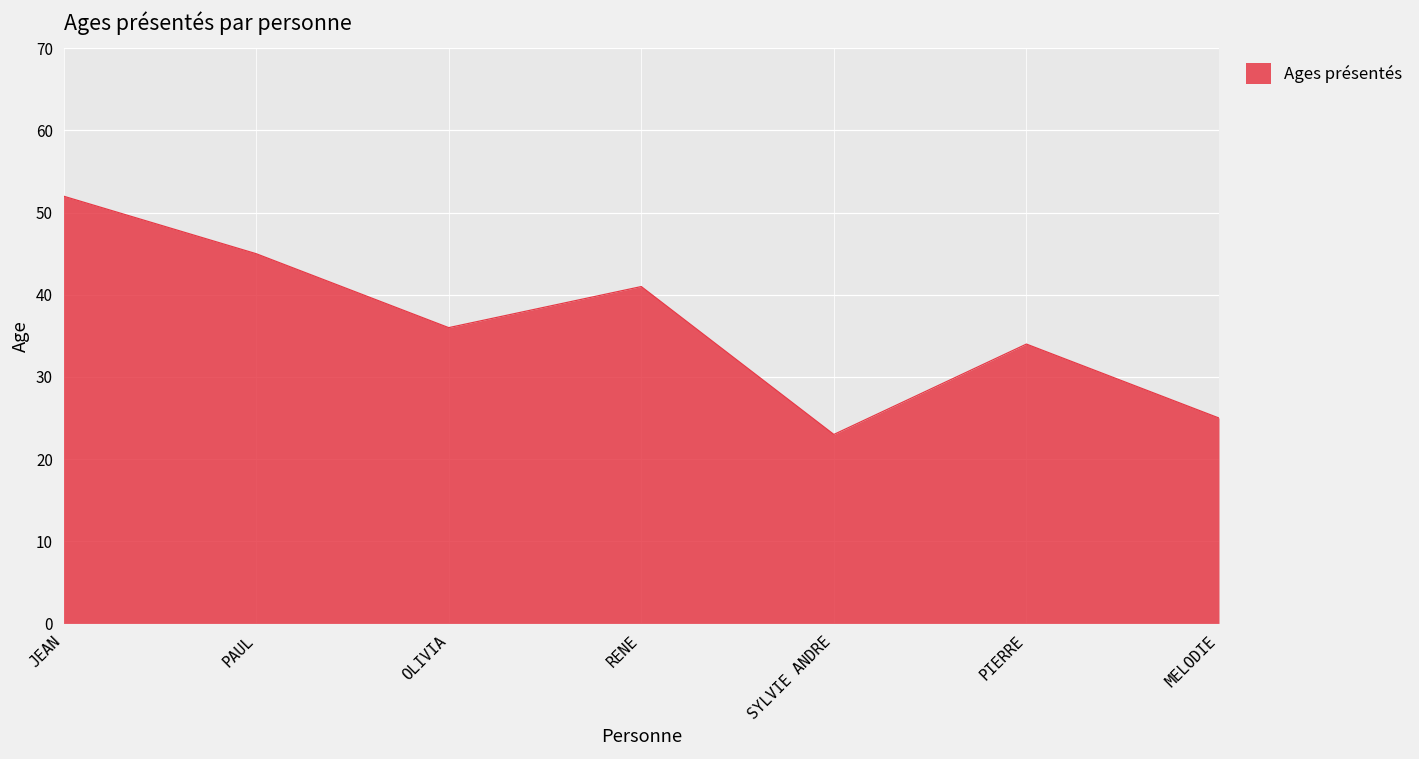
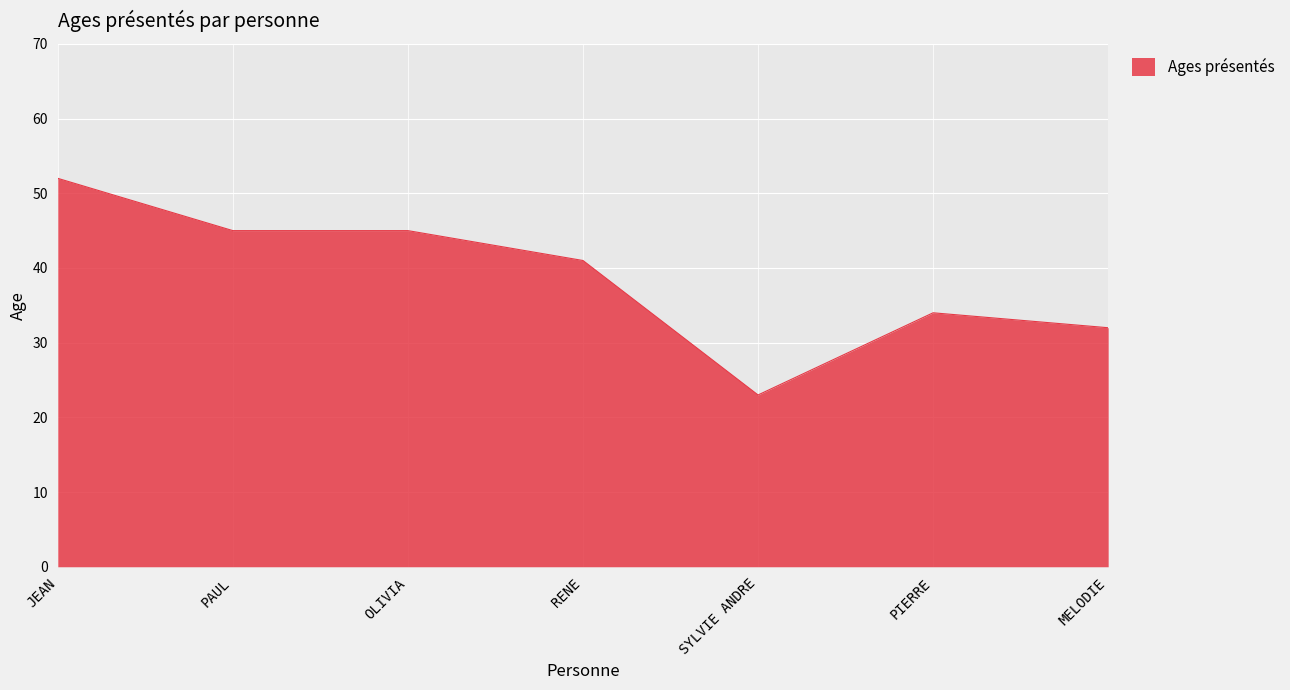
  {
    "JEAN": 52,
    "PAUL": 45,
-   "OLIVIA": 36,
+   "OLIVIA": 45,
    "RENE": 41,
    "SYLVIE ANDRE": 23,
    "PIERRE": 34,
-   "MELODIE": 25
+   "MELODIE": 32
  }
